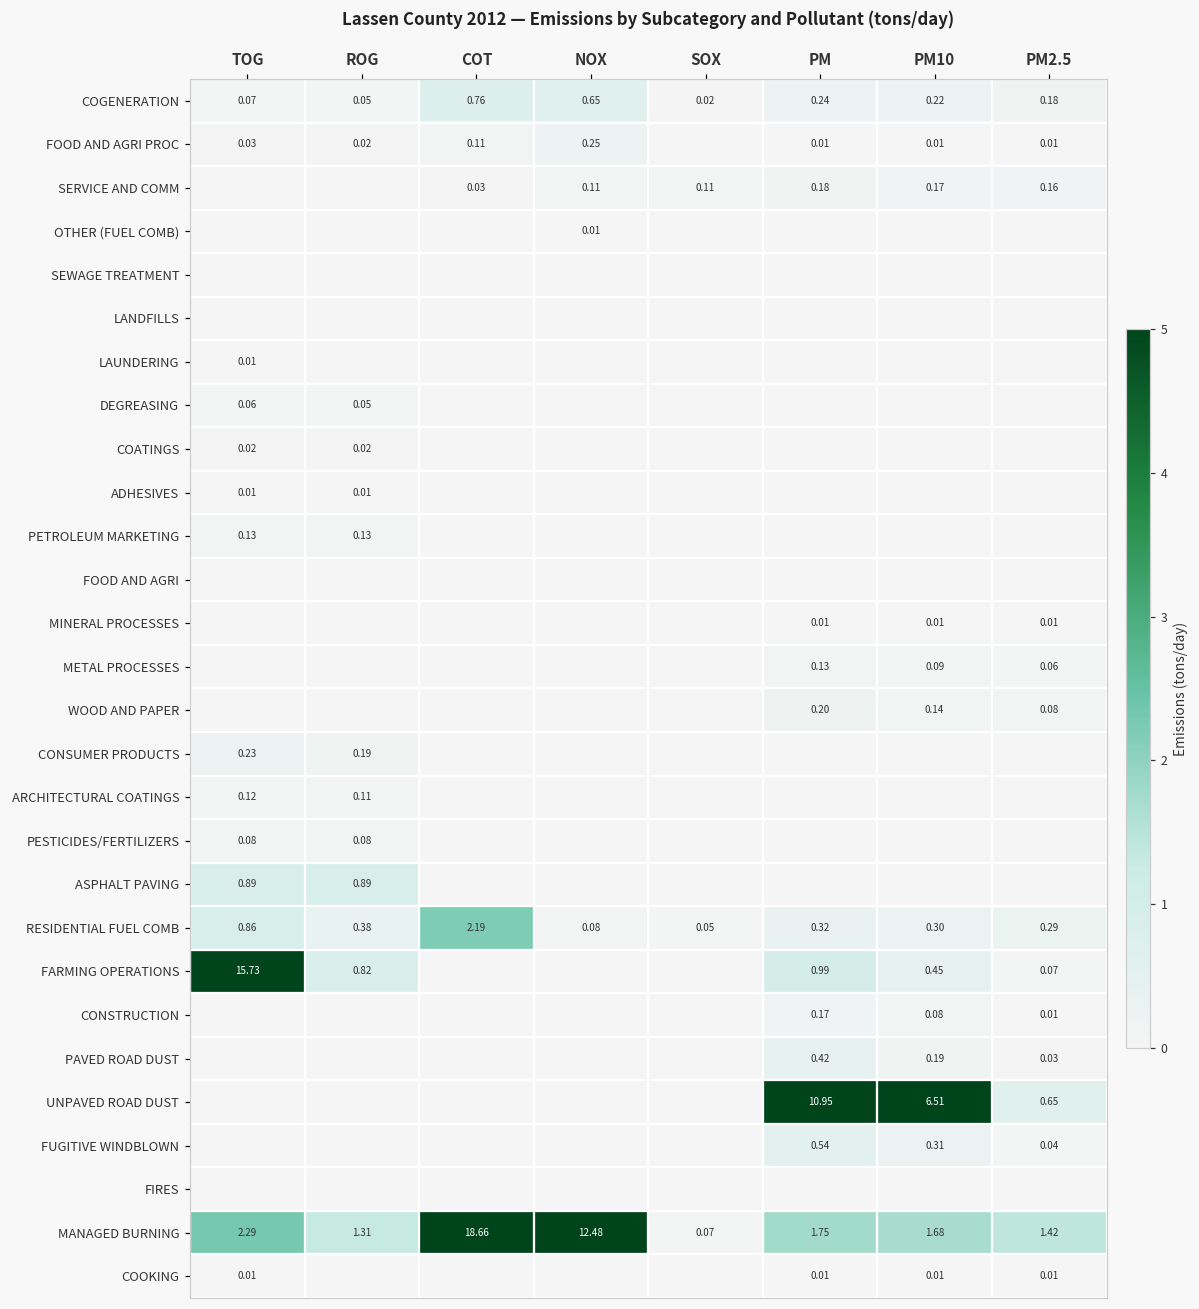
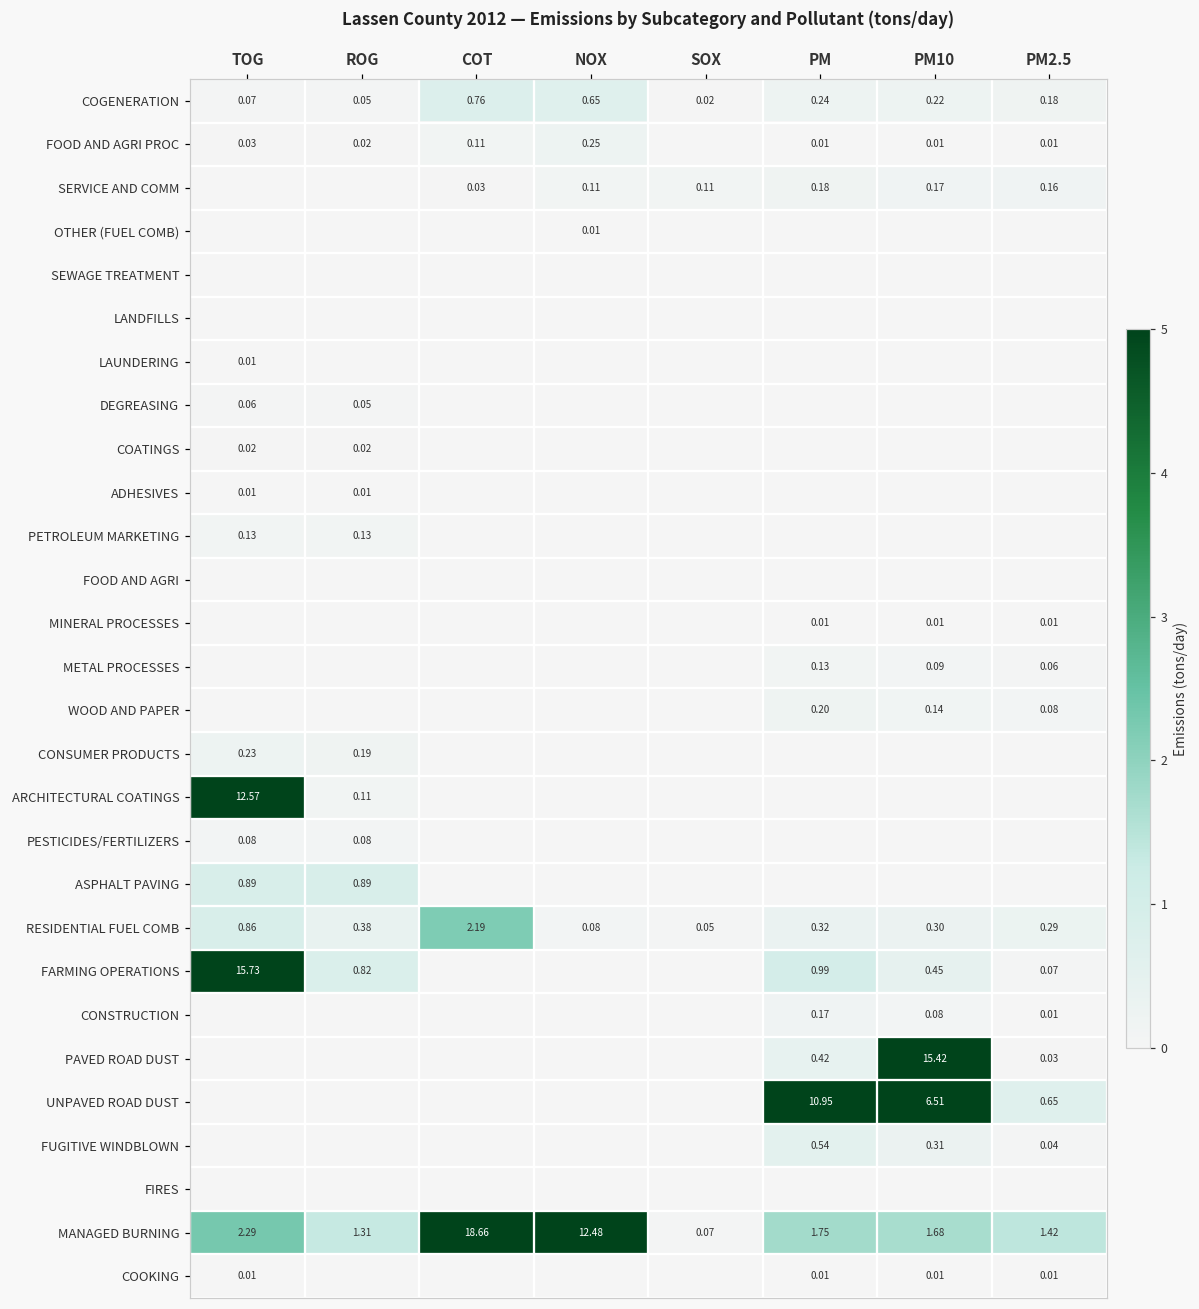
  {
    "COGENERATION": {
      "TOG": 0.07,
      "ROG": 0.05,
      "COT": 0.76,
      "NOX": 0.65,
      "SOX": 0.02,
      "PM": 0.24,
      "PM10": 0.22,
      "PM2.5": 0.18
    },
    "FOOD AND AGRI PROC": {
      "TOG": 0.03,
      "ROG": 0.02,
      "COT": 0.11,
      "NOX": 0.25,
      "PM": 0.01,
      "PM10": 0.01,
      "PM2.5": 0.01
    },
    "SERVICE AND COMM": {
      "COT": 0.03,
      "NOX": 0.11,
      "SOX": 0.11,
      "PM": 0.18,
      "PM10": 0.17,
      "PM2.5": 0.16
    },
    "OTHER (FUEL COMB)": {
      "NOX": 0.01
    },
    "LAUNDERING": {
      "TOG": 0.01
    },
    "DEGREASING": {
      "TOG": 0.06,
      "ROG": 0.05
    },
    "COATINGS": {
      "TOG": 0.02,
      "ROG": 0.02
    },
    "ADHESIVES": {
      "TOG": 0.01,
      "ROG": 0.01
    },
    "PETROLEUM MARKETING": {
      "TOG": 0.13,
      "ROG": 0.13
    },
    "MINERAL PROCESSES": {
      "PM": 0.01,
      "PM10": 0.01,
      "PM2.5": 0.01
    },
    "METAL PROCESSES": {
      "PM": 0.13,
      "PM10": 0.09,
      "PM2.5": 0.06
    },
    "WOOD AND PAPER": {
      "PM": 0.20,
      "PM10": 0.14,
      "PM2.5": 0.08
    },
    "CONSUMER PRODUCTS": {
      "TOG": 0.23,
      "ROG": 0.19
    },
    "ARCHITECTURAL COATINGS": {
-     "TOG": 0.12,
+     "TOG": 12.57,
      "ROG": 0.11
    },
    "PESTICIDES/FERTILIZERS": {
      "TOG": 0.08,
      "ROG": 0.08
    },
    "ASPHALT PAVING": {
      "TOG": 0.89,
      "ROG": 0.89
    },
    "RESIDENTIAL FUEL COMB": {
      "TOG": 0.86,
      "ROG": 0.38,
      "COT": 2.19,
      "NOX": 0.08,
      "SOX": 0.05,
      "PM": 0.32,
      "PM10": 0.30,
      "PM2.5": 0.29
    },
    "FARMING OPERATIONS": {
      "TOG": 15.73,
      "ROG": 0.82,
      "PM": 0.99,
      "PM10": 0.45,
      "PM2.5": 0.07
    },
    "CONSTRUCTION": {
      "PM": 0.17,
      "PM10": 0.08,
      "PM2.5": 0.01
    },
    "PAVED ROAD DUST": {
      "PM": 0.42,
-     "PM10": 0.19,
+     "PM10": 15.42,
      "PM2.5": 0.03
    },
    "UNPAVED ROAD DUST": {
      "PM": 10.95,
      "PM10": 6.51,
      "PM2.5": 0.65
    },
    "FUGITIVE WINDBLOWN": {
      "PM": 0.54,
      "PM10": 0.31,
      "PM2.5": 0.04
    },
    "MANAGED BURNING": {
      "TOG": 2.29,
      "ROG": 1.31,
      "COT": 18.66,
      "NOX": 12.48,
      "SOX": 0.07,
      "PM": 1.75,
      "PM10": 1.68,
      "PM2.5": 1.42
    },
    "COOKING": {
      "TOG": 0.01,
      "PM": 0.01,
      "PM10": 0.01,
      "PM2.5": 0.01
    }
  }
